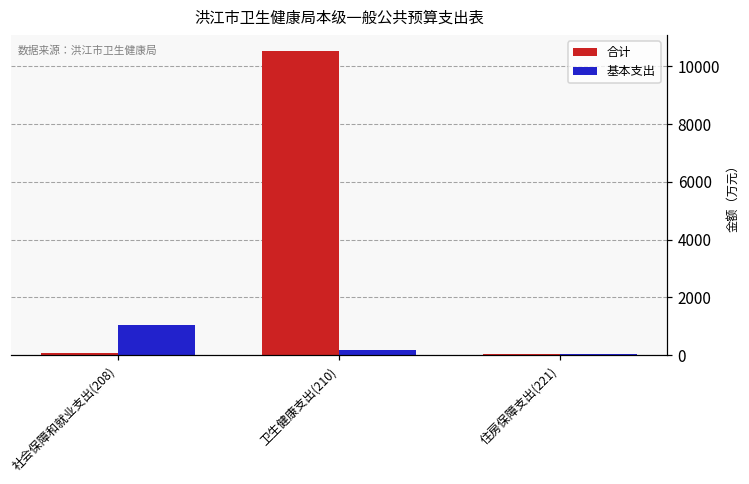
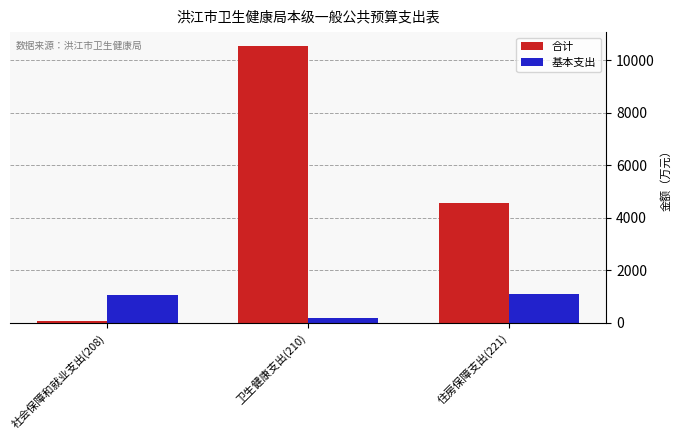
  {
    "合计": {
      "卫生健康支出(210)": 10500,
-     "住房保障支出(221)": 100
+     "住房保障支出(221)": 4600
    },
    "基本支出": {
      "社会保障和就业支出(208)": 1000,
      "卫生健康支出(210)": 200,
-     "住房保障支出(221)": 100
+     "住房保障支出(221)": 1100
    }
  }
